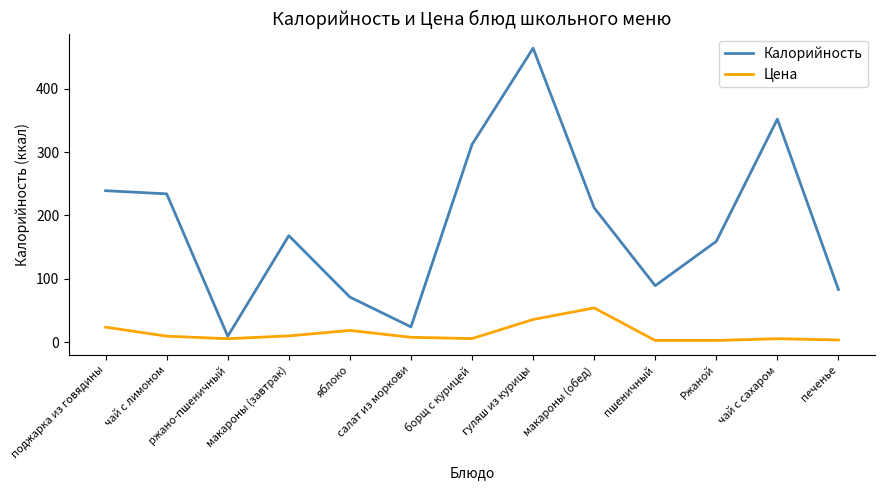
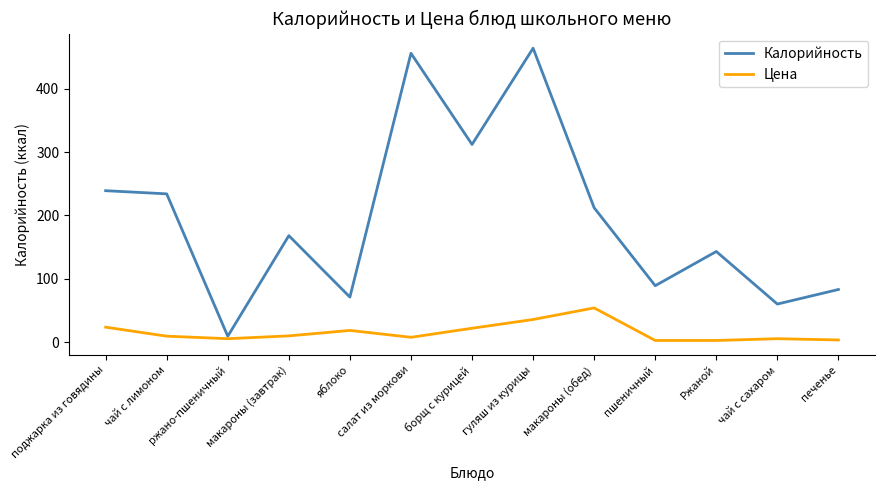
  {
    "Калорийность": {
      "поджарка из говядины": 240,
      "чай с лимоном": 230,
      "макароны (завтрак)": 170,
      "яблоко": 70,
-     "салат из моркови": 20,
+     "салат из моркови": 460,
      "борщ с курицей": 310,
      "гуляш из курицы": 460,
      "макароны (обед)": 210,
      "пшеничный": 90,
-     "Ржаной": 160,
-     "чай с сахаром": 350,
+     "Ржаной": 140,
+     "чай с сахаром": 60,
      "печенье": 80
    },
    "Цена": {
      "поджарка из говядины": 20,
      "чай с лимоном": 10,
      "макароны (завтрак)": 10,
      "яблоко": 20,
      "салат из моркови": 10,
-     "борщ с курицей": 10,
+     "борщ с курицей": 20,
      "гуляш из курицы": 40,
      "макароны (обед)": 50,
      "пшеничный": 0,
      "Ржаной": 0,
      "чай с сахаром": 10,
      "печенье": 0
    }
  }
